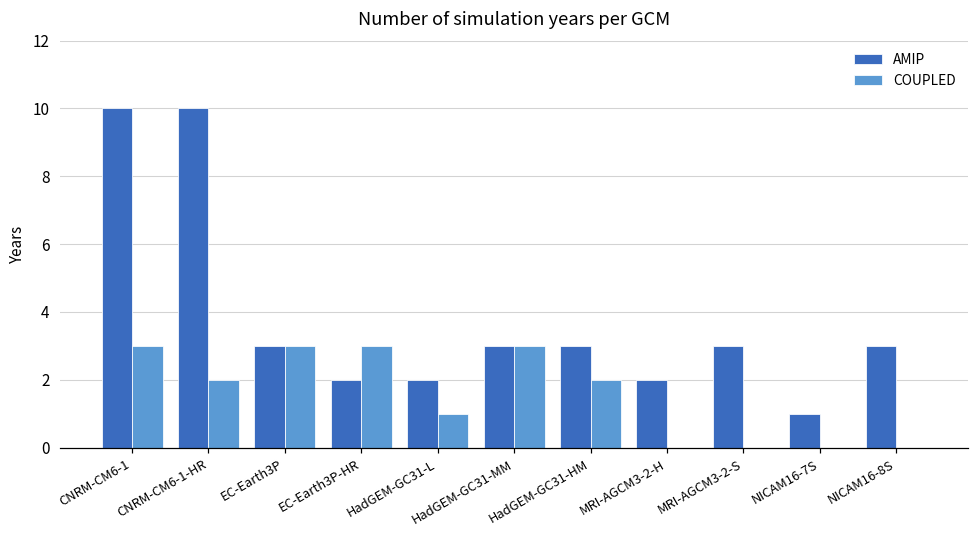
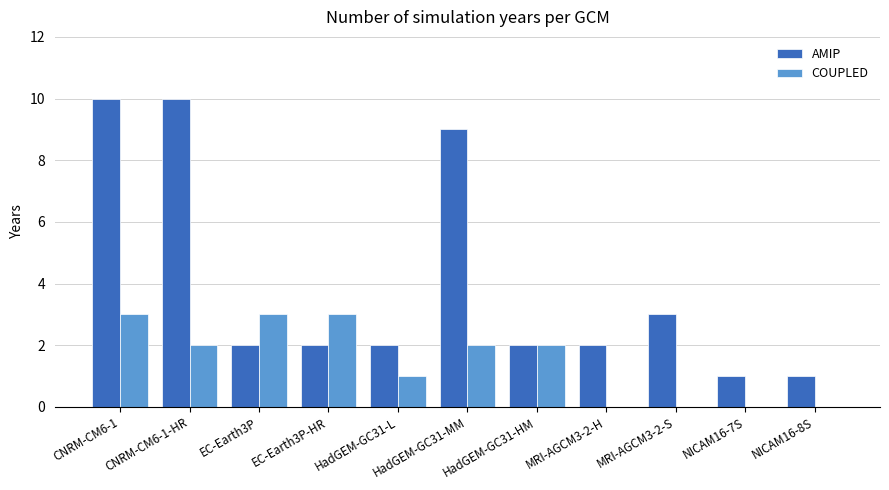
  {
    "AMIP": {
      "CNRM-CM6-1": 10,
      "CNRM-CM6-1-HR": 10,
-     "EC-Earth3P": 3,
+     "EC-Earth3P": 2,
      "EC-Earth3P-HR": 2,
      "HadGEM-GC31-L": 2,
-     "HadGEM-GC31-MM": 3,
-     "HadGEM-GC31-HM": 3,
+     "HadGEM-GC31-MM": 9,
+     "HadGEM-GC31-HM": 2,
      "MRI-AGCM3-2-H": 2,
      "MRI-AGCM3-2-S": 3,
      "NICAM16-7S": 1,
-     "NICAM16-8S": 3
+     "NICAM16-8S": 1
    },
    "COUPLED": {
      "CNRM-CM6-1": 3,
      "CNRM-CM6-1-HR": 2,
      "EC-Earth3P": 3,
      "EC-Earth3P-HR": 3,
      "HadGEM-GC31-L": 1,
-     "HadGEM-GC31-MM": 3,
+     "HadGEM-GC31-MM": 2,
      "HadGEM-GC31-HM": 2,
      "MRI-AGCM3-2-H": 0,
      "MRI-AGCM3-2-S": 0,
      "NICAM16-7S": 0,
      "NICAM16-8S": 0
    }
  }
